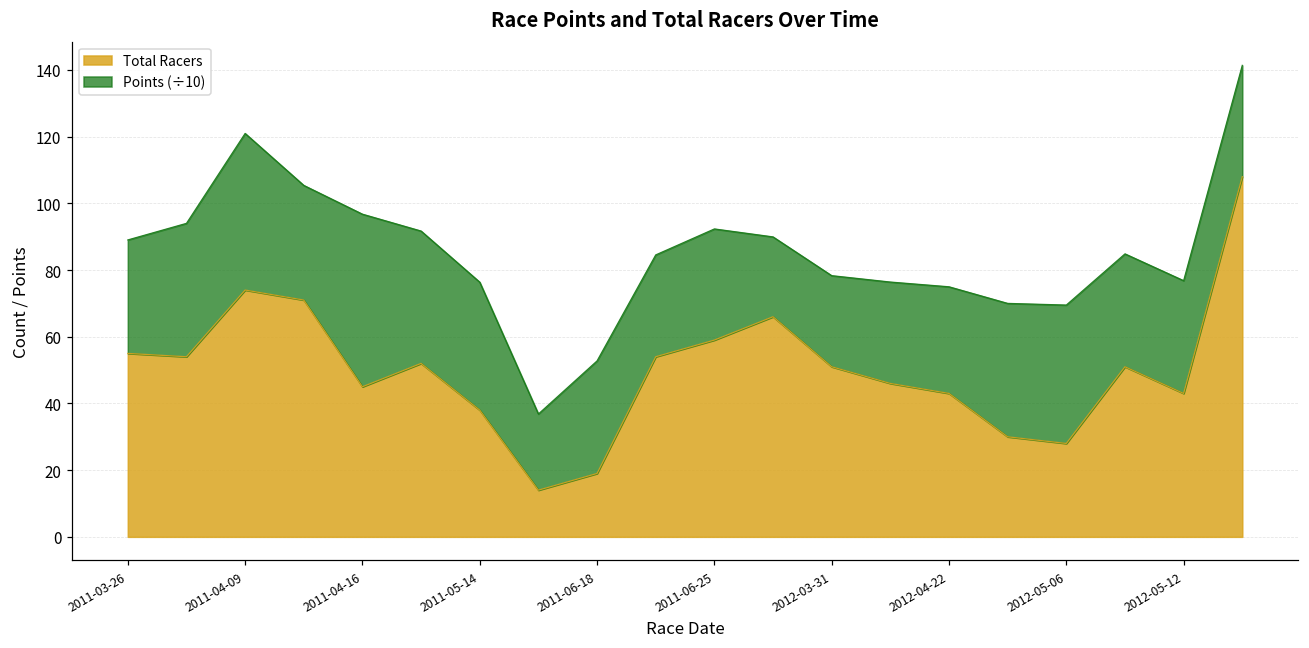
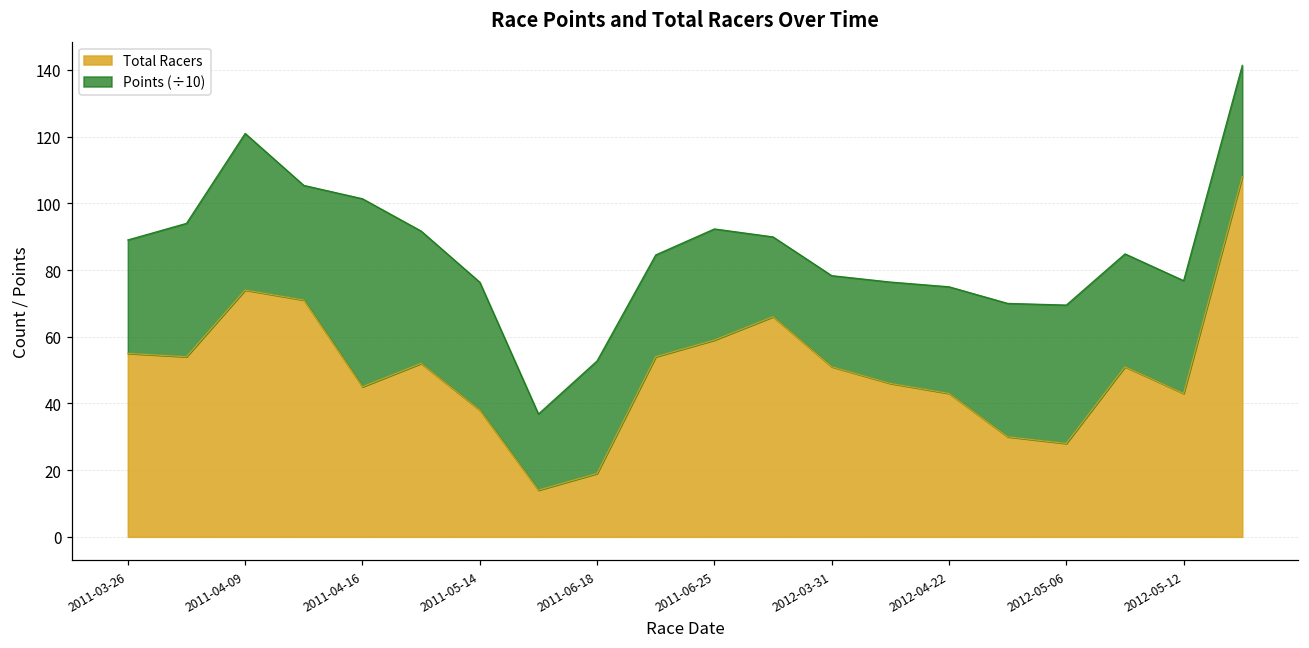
  {
    "Total Racers": {
      "2011-04-16": 45,
      "2012-05-06": 28
    },
    "Points (÷10)": {
-     "2011-04-16": 52,
+     "2011-04-16": 56,
      "2012-05-06": 42
    }
  }
